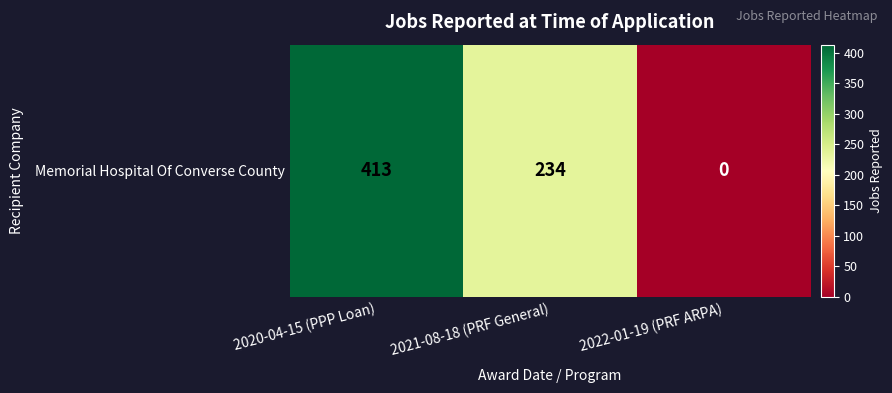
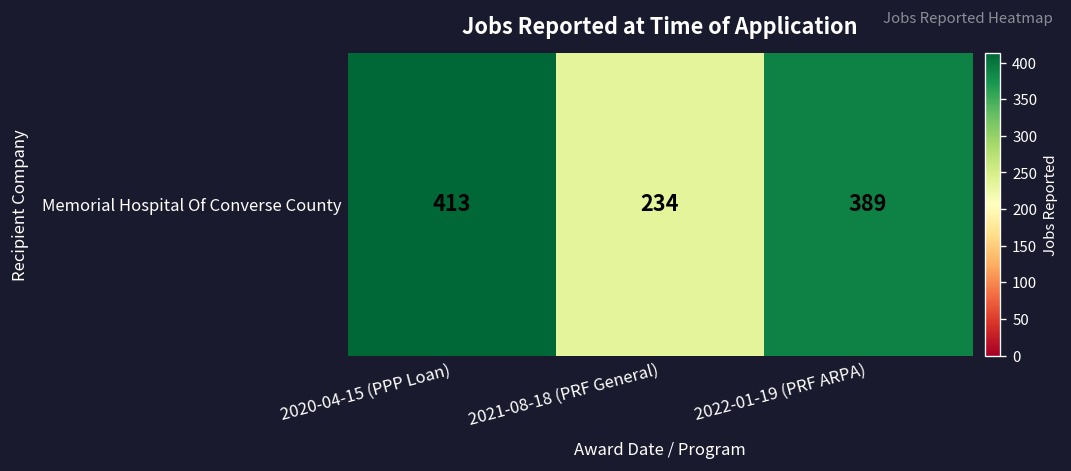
  {
    "Memorial Hospital Of Converse County": {
      "2020-04-15 (PPP Loan)": 413,
      "2021-08-18 (PRF General)": 234,
-     "2022-01-19 (PRF ARPA)": 0
+     "2022-01-19 (PRF ARPA)": 389
    }
  }
